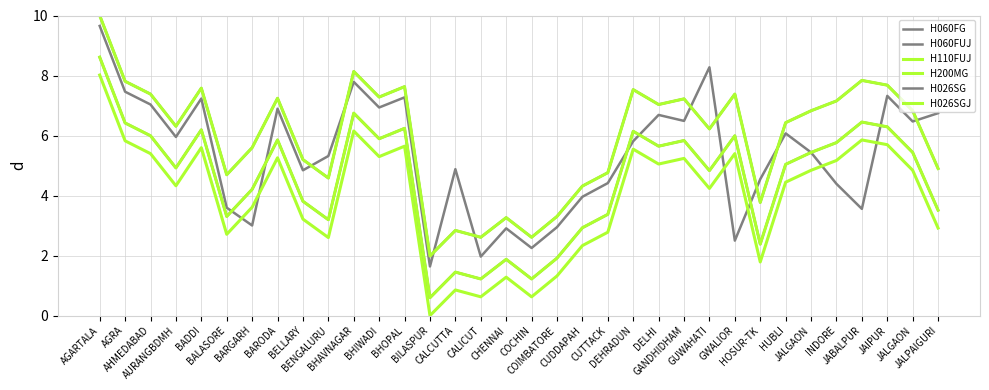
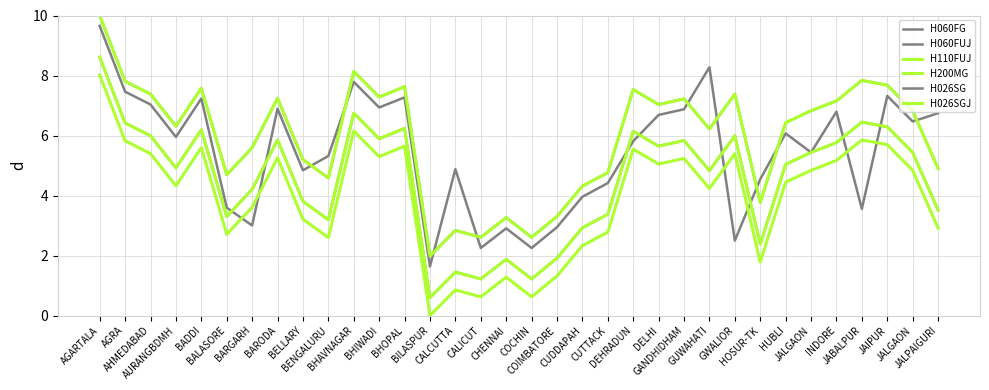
  {
    "H060FG": {
      "AGARTALA": 9.7,
      "AGRA": 7.5,
      "AHMEDABAD": 7.0,
      "AURANGBDMH": 6.0,
      "BADDI": 7.2,
      "BALASORE": 3.6,
      "BARGARH": 3.0,
      "BARODA": 6.9,
      "BELLARY": 4.8,
      "BENGALURU": 5.3,
      "BHAVNAGAR": 7.8,
      "BHIWADI": 6.9,
      "BHOPAL": 7.3,
      "BILASPUR": 1.6,
      "CALCUTTA": 4.9,
-     "CALICUT": 2.0,
+     "CALICUT": 2.3,
      "CHENNAI": 2.9,
      "COCHIN": 2.3,
      "COIMBATORE": 2.9,
      "CUDDAPAH": 4.0,
      "CUTTACK": 4.4,
      "DEHRADUN": 5.8,
      "DELHI": 6.7,
-     "GANDHIDHAM": 6.5,
+     "GANDHIDHAM": 6.9,
      "GUWAHATI": 8.3,
      "GWALIOR": 2.5,
      "HOSUR-TK": 4.5,
      "HUBLI": 6.1,
-     "INDORE": 4.4,
+     "INDORE": 6.8,
      "JABALPUR": 3.6,
      "JAIPUR": 7.3,
      "JALPAIGURI": 6.7
    }
  }
